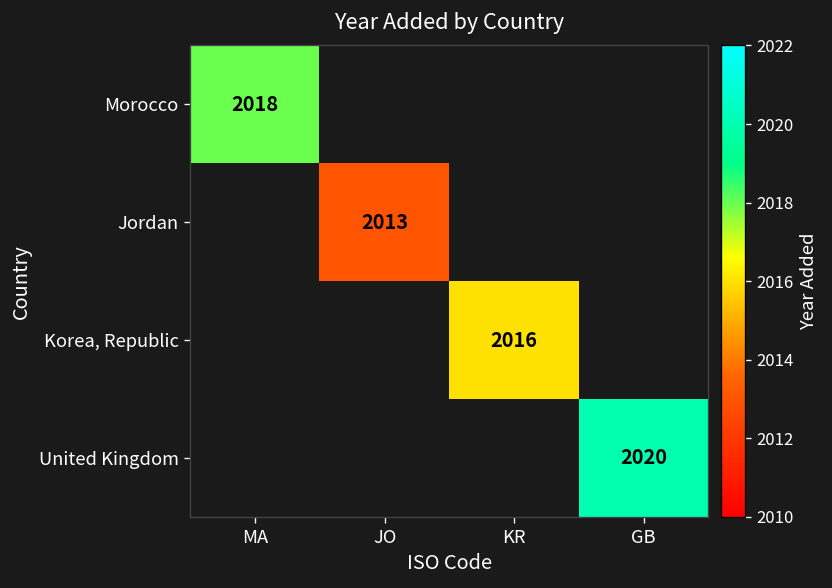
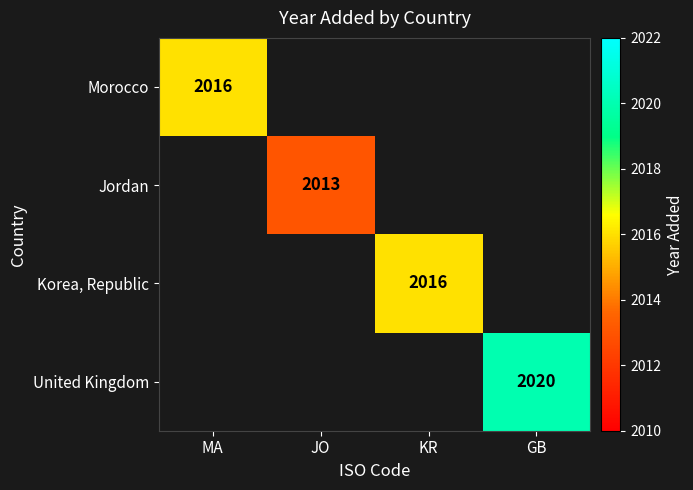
  {
    "Morocco": {
-     "MA": 2018
+     "MA": 2016
    },
    "Jordan": {
      "JO": 2013
    },
    "Korea, Republic": {
      "KR": 2016
    },
    "United Kingdom": {
      "GB": 2020
    }
  }
